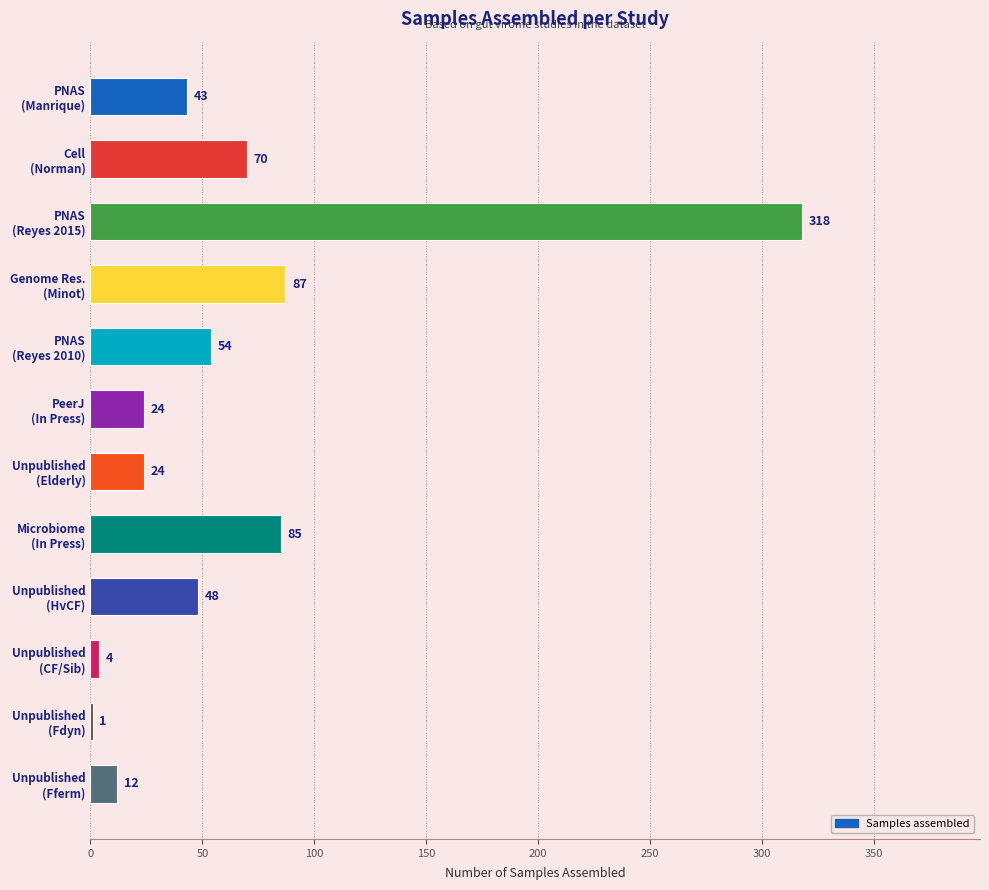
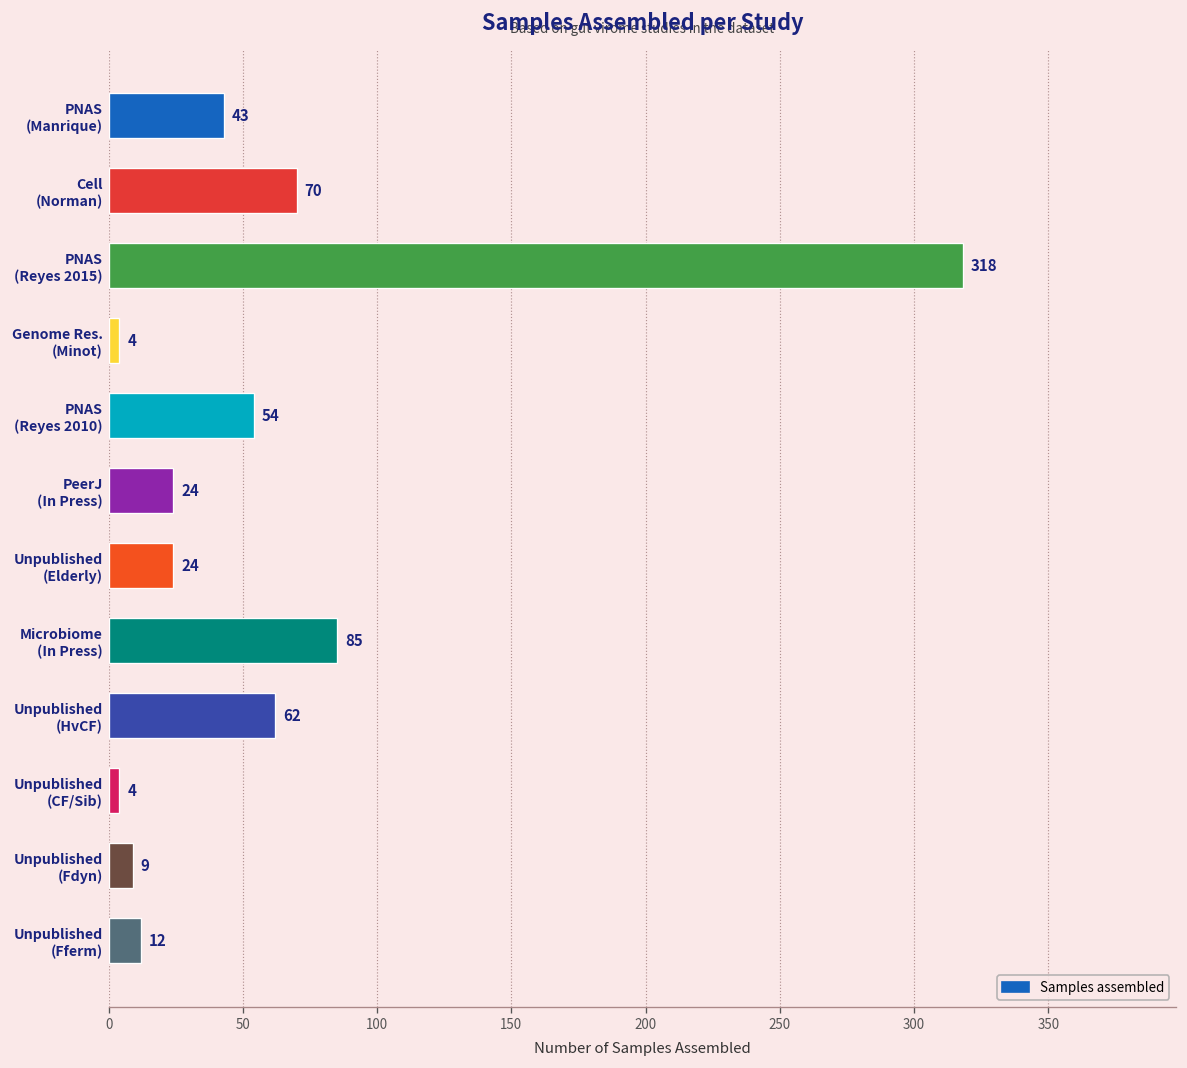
  {
    "Samples assembled": {
      "PNAS (Manrique)": 43,
      "Cell (Norman)": 70,
      "PNAS (Reyes 2015)": 318,
-     "Genome Res. (Minot)": 87,
+     "Genome Res. (Minot)": 4,
      "PNAS (Reyes 2010)": 54,
      "PeerJ (In Press)": 24,
      "Unpublished (Elderly)": 24,
      "Microbiome (In Press)": 85,
-     "Unpublished (HvCF)": 48,
+     "Unpublished (HvCF)": 62,
      "Unpublished (CF/Sib)": 4,
-     "Unpublished (Fdyn)": 1,
+     "Unpublished (Fdyn)": 9,
      "Unpublished (Fferm)": 12
    }
  }
